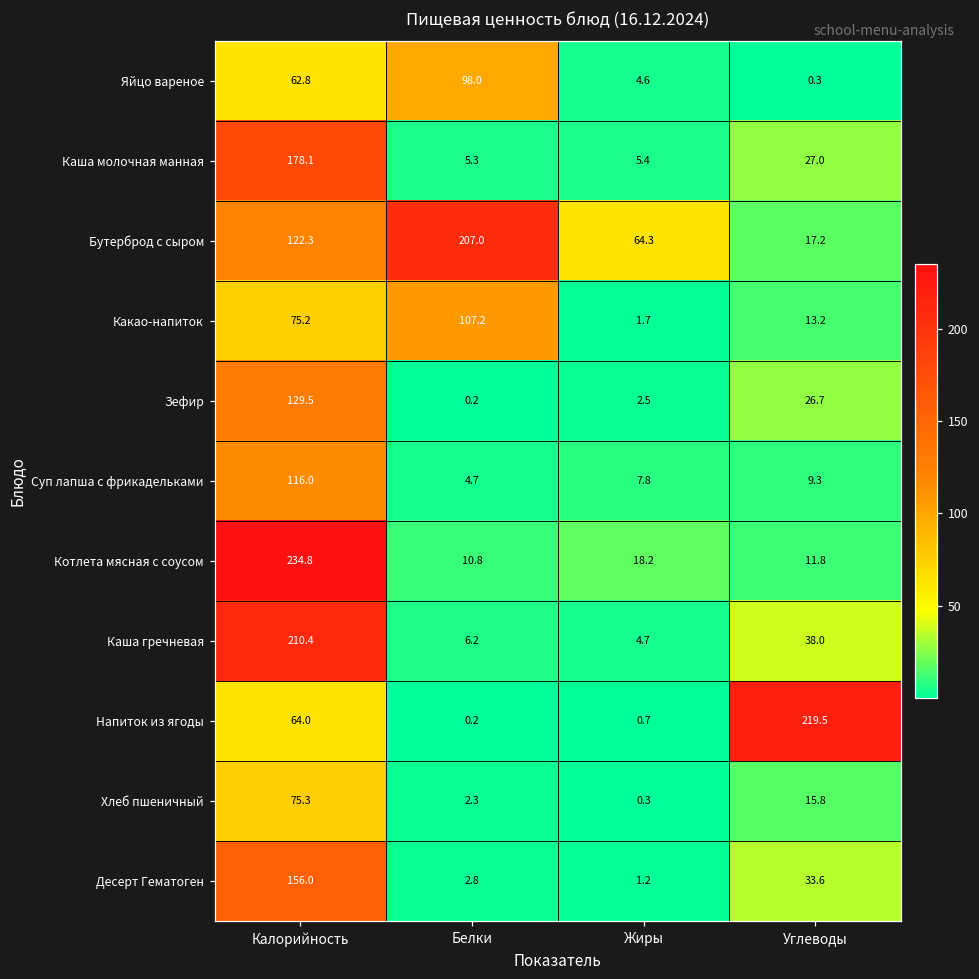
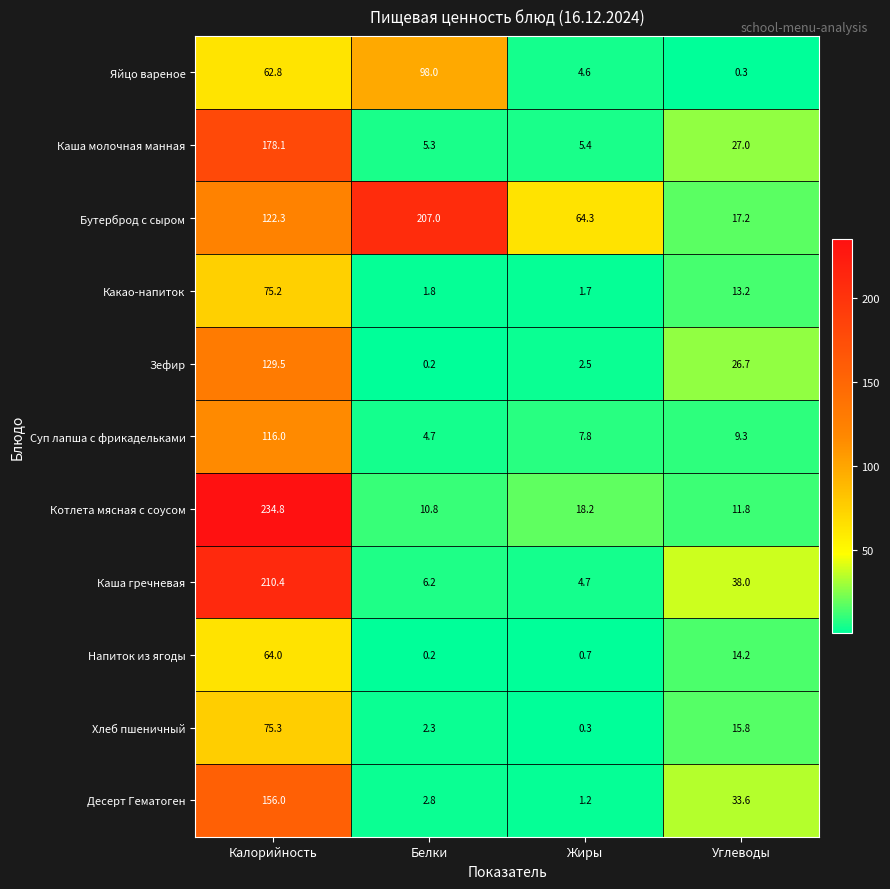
  {
    "Яйцо вареное": {
      "Калорийность": 62.8,
      "Белки": 98.0,
      "Жиры": 4.6,
      "Углеводы": 0.3
    },
    "Каша молочная манная": {
      "Калорийность": 178.1,
      "Белки": 5.3,
      "Жиры": 5.4,
      "Углеводы": 27.0
    },
    "Бутерброд с сыром": {
      "Калорийность": 122.3,
      "Белки": 207.0,
      "Жиры": 64.3,
      "Углеводы": 17.2
    },
    "Какао-напиток": {
      "Калорийность": 75.2,
-     "Белки": 107.2,
+     "Белки": 1.8,
      "Жиры": 1.7,
      "Углеводы": 13.2
    },
    "Зефир": {
      "Калорийность": 129.5,
      "Белки": 0.2,
      "Жиры": 2.5,
      "Углеводы": 26.7
    },
    "Суп лапша с фрикадельками": {
      "Калорийность": 116.0,
      "Белки": 4.7,
      "Жиры": 7.8,
      "Углеводы": 9.3
    },
    "Котлета мясная с соусом": {
      "Калорийность": 234.8,
      "Белки": 10.8,
      "Жиры": 18.2,
      "Углеводы": 11.8
    },
    "Каша гречневая": {
      "Калорийность": 210.4,
      "Белки": 6.2,
      "Жиры": 4.7,
      "Углеводы": 38.0
    },
    "Напиток из ягоды": {
      "Калорийность": 64.0,
      "Белки": 0.2,
      "Жиры": 0.7,
-     "Углеводы": 219.5
+     "Углеводы": 14.2
    },
    "Хлеб пшеничный": {
      "Калорийность": 75.3,
      "Белки": 2.3,
      "Жиры": 0.3,
      "Углеводы": 15.8
    },
    "Десерт Гематоген": {
      "Калорийность": 156.0,
      "Белки": 2.8,
      "Жиры": 1.2,
      "Углеводы": 33.6
    }
  }
